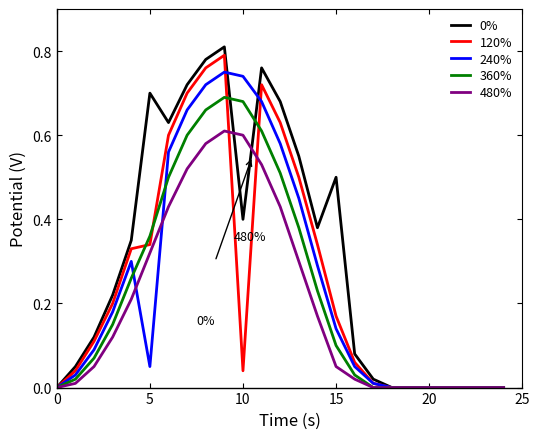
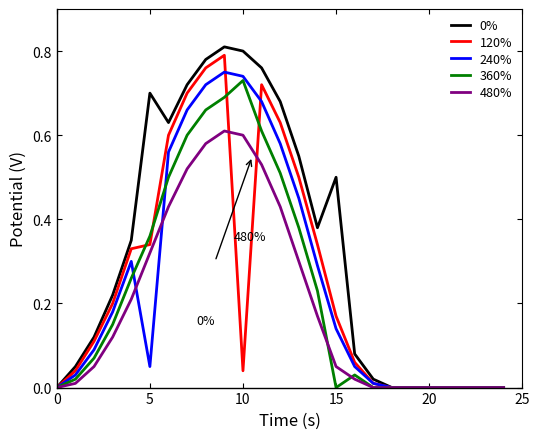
  {
    "0%": {
      "5": 0.7,
-     "10": 0.4,
+     "10": 0.8,
      "15": 0.5
    },
    "120%": {
      "5": 0.34,
      "10": 0.04,
      "15": 0.17
    },
    "240%": {
      "5": 0.05,
      "10": 0.74,
      "15": 0.14
    },
    "360%": {
      "5": 0.36,
-     "10": 0.68,
-     "15": 0.1
+     "10": 0.73,
+     "15": 0.0
    },
    "480%": {
      "5": 0.32,
      "10": 0.60,
      "15": 0.05
    }
  }
